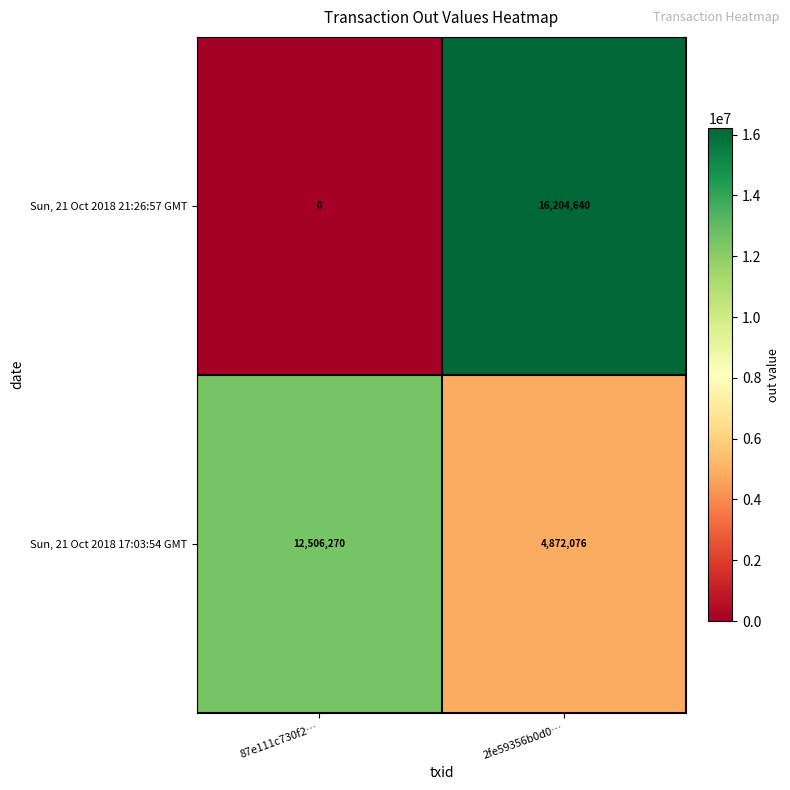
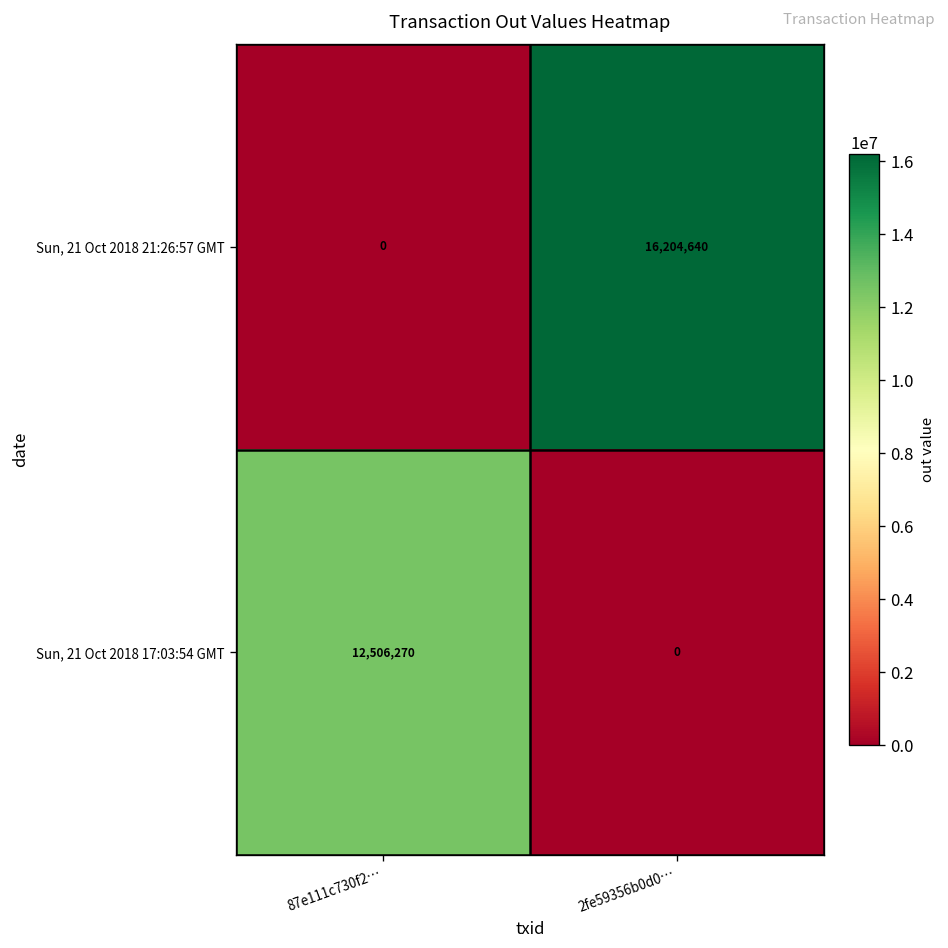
  {
    "Sun, 21 Oct 2018 21:26:57 GMT": {
      "87e111c730f2…": "0",
      "2fe59356b0d0…": "16,204,640"
    },
    "Sun, 21 Oct 2018 17:03:54 GMT": {
      "87e111c730f2…": "12,506,270",
-     "2fe59356b0d0…": "4,872,076"
+     "2fe59356b0d0…": "0"
    }
  }
